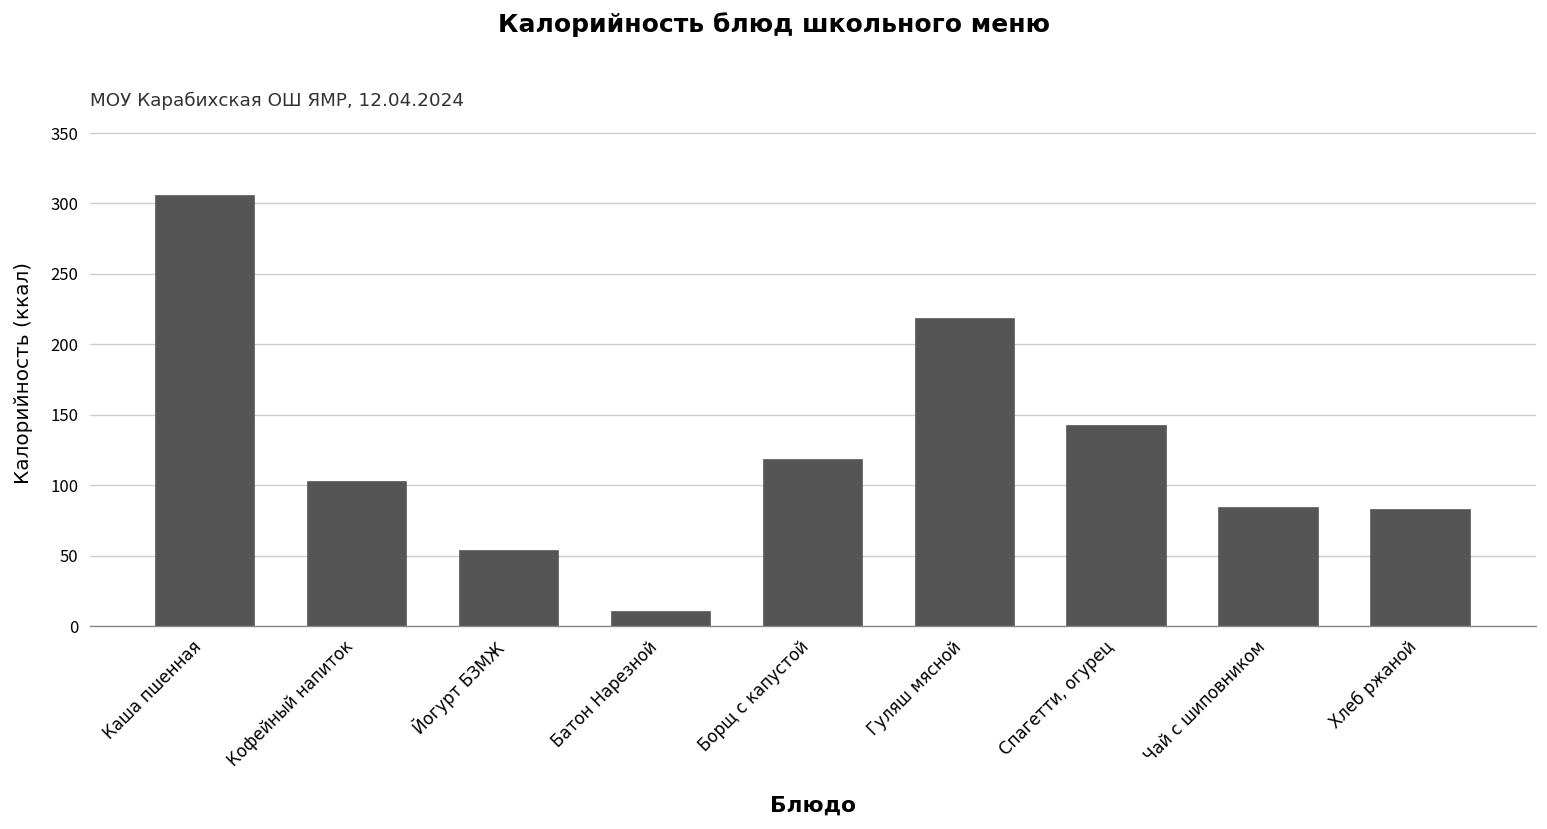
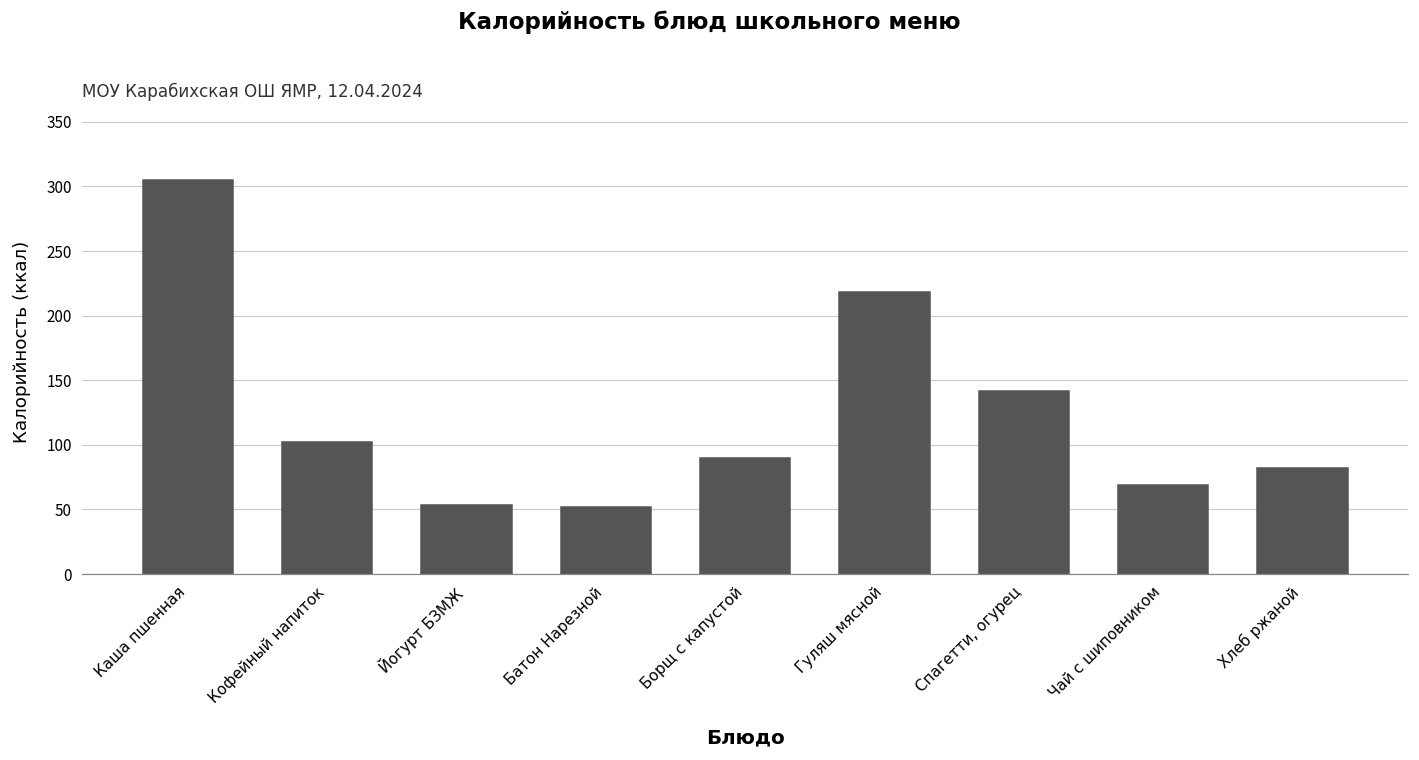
  {
    "Каша пшенная": 305,
    "Кофейный напиток": 102,
    "Йогурт БЗМЖ": 53,
-   "Батон Нарезной": 10,
-   "Борщ с капустой": 118,
+   "Батон Нарезной": 52,
+   "Борщ с капустой": 90,
    "Гуляш мясной": 218,
    "Спагетти, огурец": 142,
-   "Чай с шиповником": 84,
+   "Чай с шиповником": 69,
    "Хлеб ржаной": 82
  }
